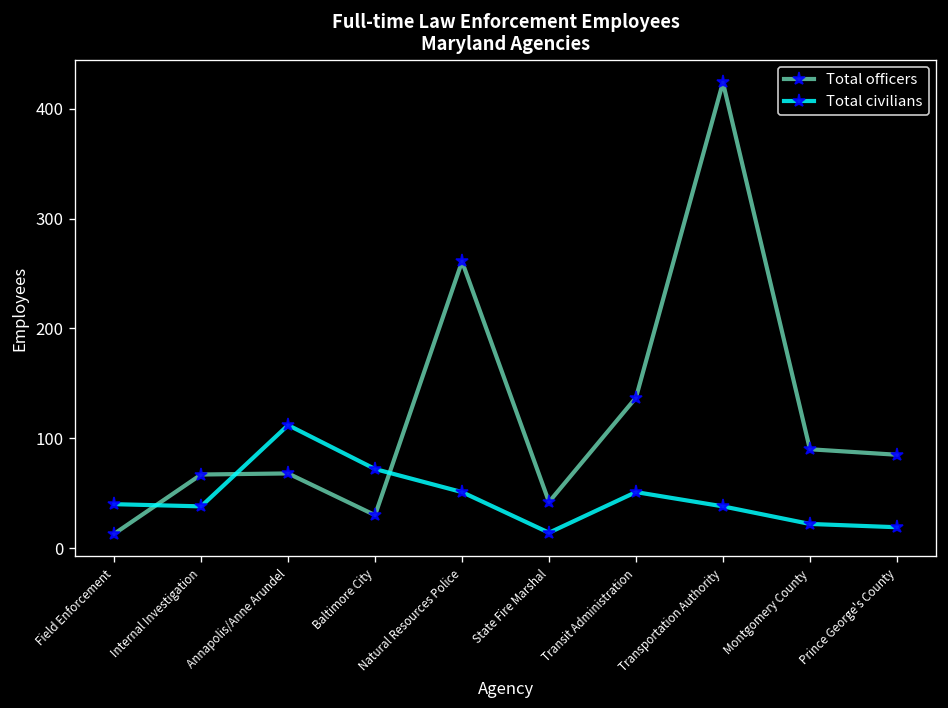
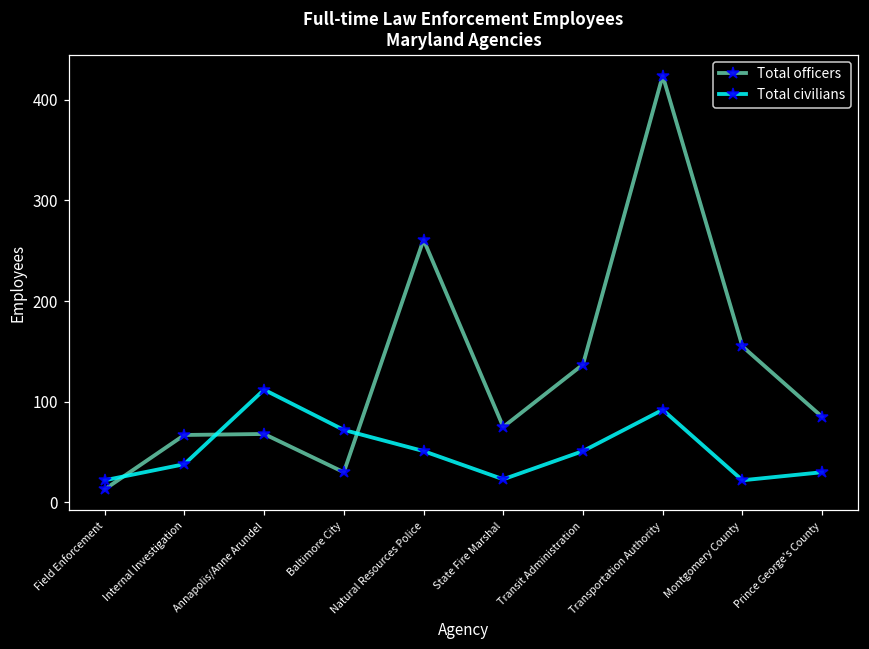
  {
    "Total officers": {
      "Field Enforcement": 10,
      "Internal Investigation": 70,
      "Annapolis/Anne Arundel": 70,
      "Baltimore City": 30,
      "Natural Resources Police": 260,
-     "State Fire Marshal": 40,
+     "State Fire Marshal": 80,
      "Transit Administration": 140,
      "Transportation Authority": 420,
-     "Montgomery County": 90,
+     "Montgomery County": 160,
      "Prince George's County": 90
    },
    "Total civilians": {
-     "Field Enforcement": 40,
+     "Field Enforcement": 20,
      "Internal Investigation": 40,
      "Annapolis/Anne Arundel": 110,
      "Baltimore City": 70,
      "Natural Resources Police": 50,
-     "State Fire Marshal": 10,
+     "State Fire Marshal": 20,
      "Transit Administration": 50,
-     "Transportation Authority": 40,
+     "Transportation Authority": 90,
      "Montgomery County": 20,
-     "Prince George's County": 20
+     "Prince George's County": 30
    }
  }
